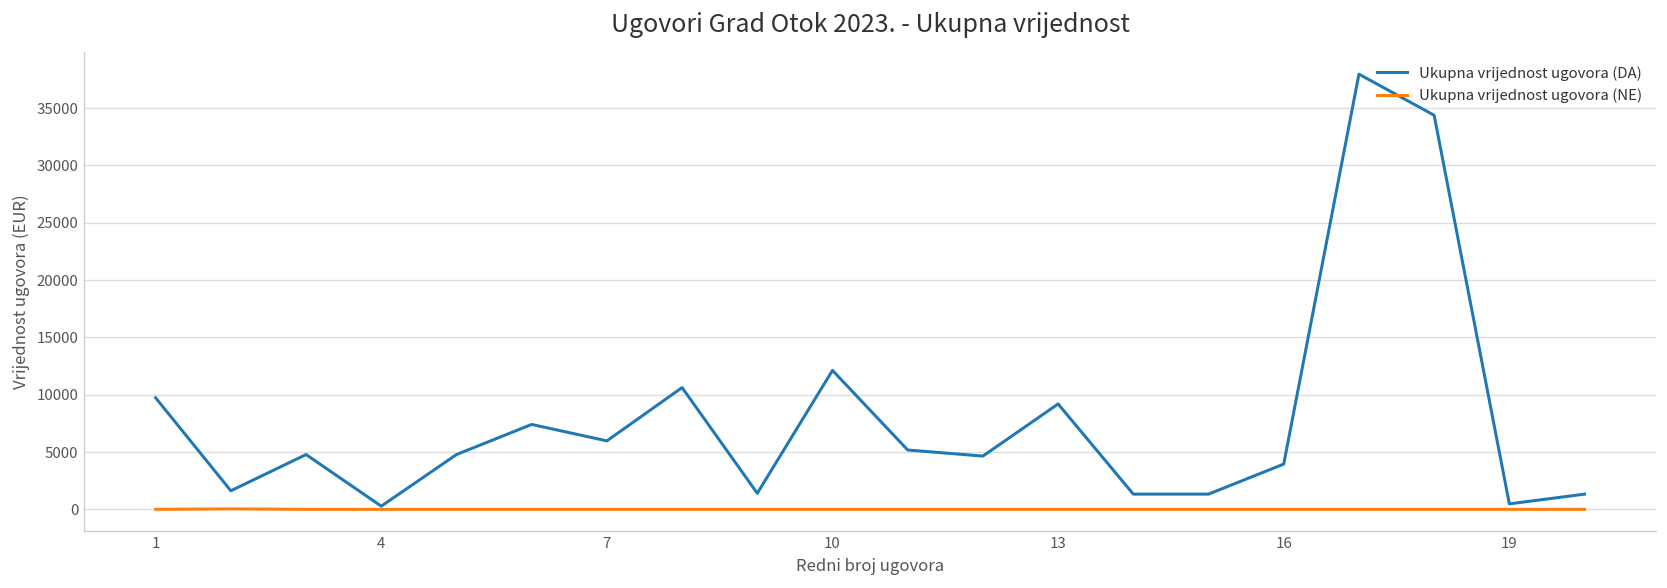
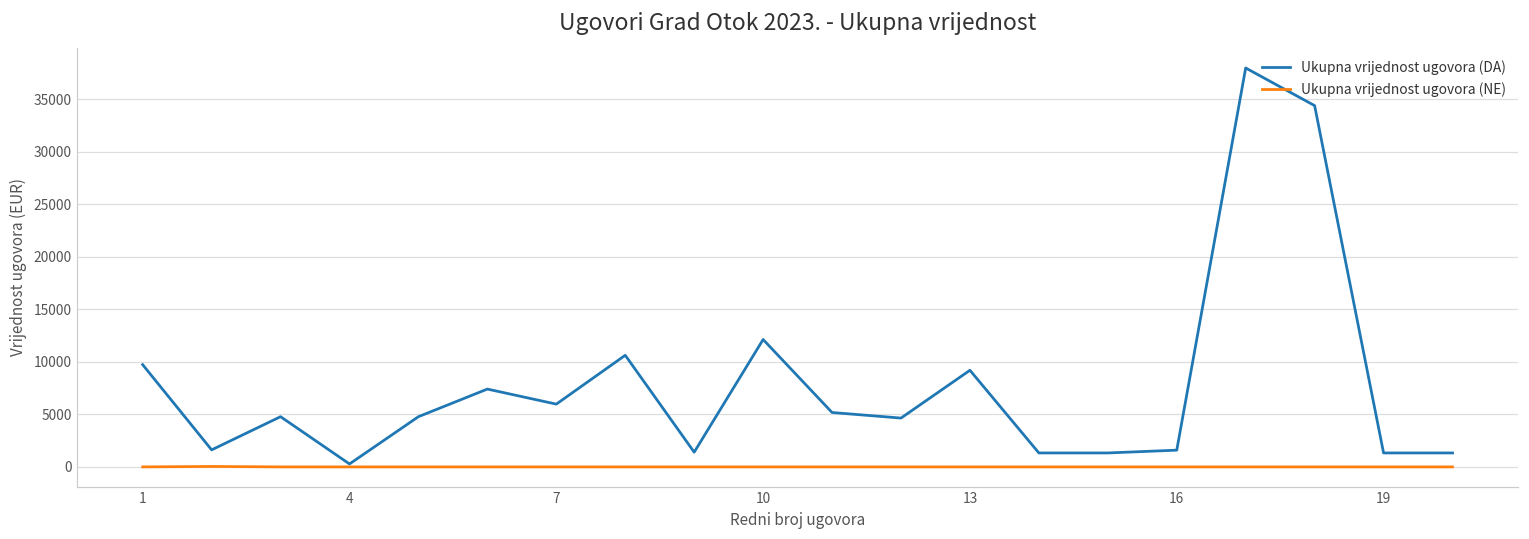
  {
    "Ukupna vrijednost ugovora (DA)": {
      "1": 10000,
      "4": 0,
      "7": 6000,
      "10": 12000,
      "13": 9000,
-     "16": 4000,
-     "19": 0
+     "16": 2000,
+     "19": 1000
    },
    "Ukupna vrijednost ugovora (NE)": {
      "1": 0,
      "4": 0,
      "7": 0,
      "10": 0,
      "13": 0,
      "16": 0,
      "19": 0
    }
  }
